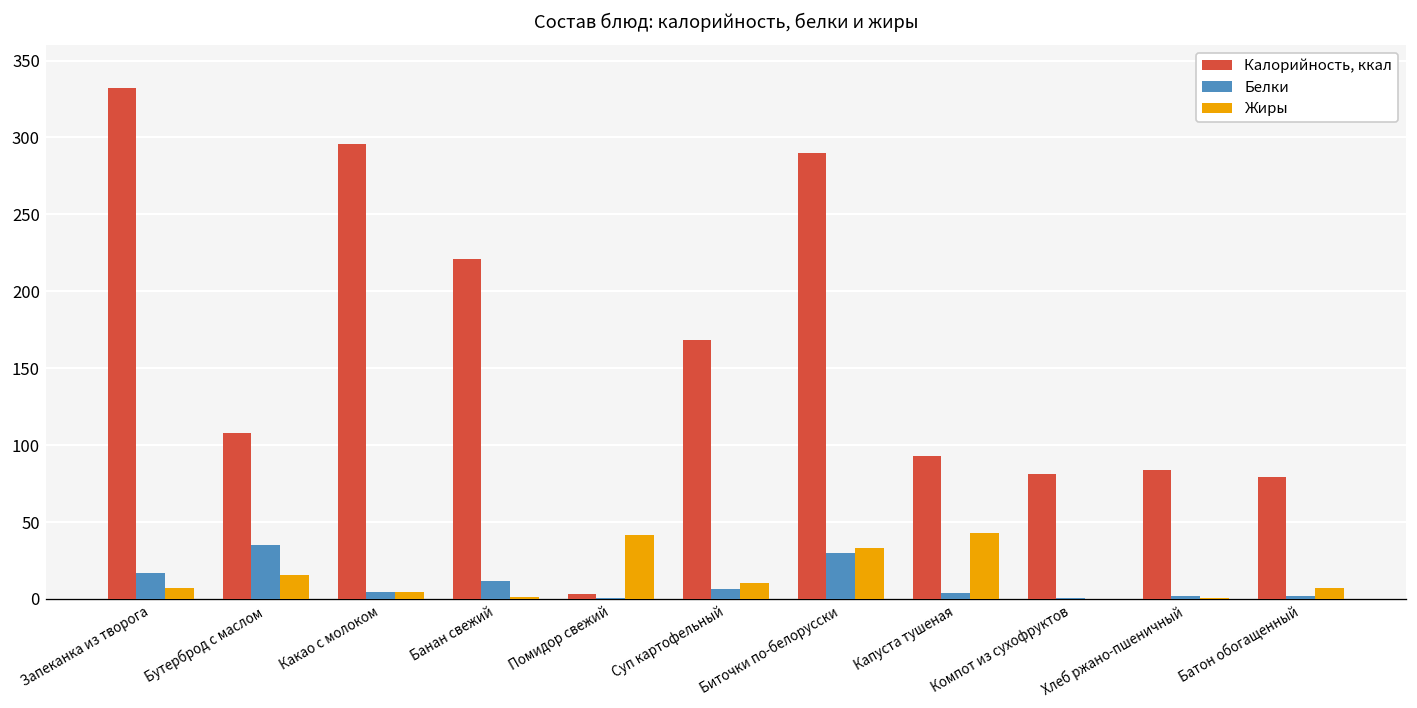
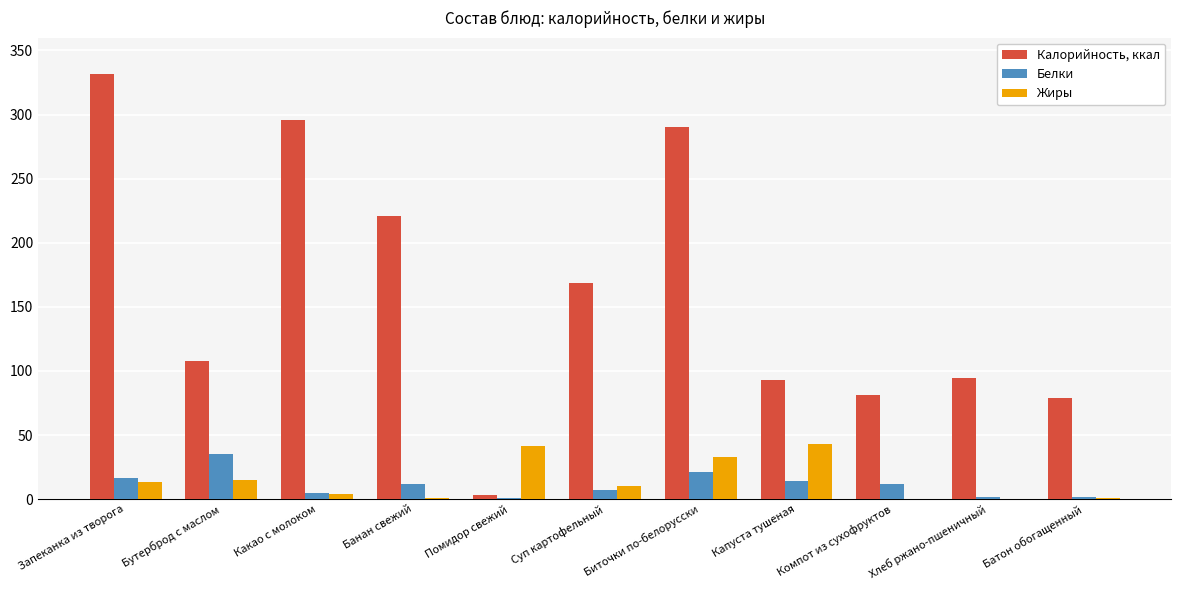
  {
    "Калорийность, ккал": {
      "Запеканка из творога": 332,
      "Бутерброд с маслом": 108,
      "Какао с молоком": 296,
      "Банан свежий": 221,
      "Помидор свежий": 3,
      "Суп картофельный": 168,
      "Биточки по-белорусски": 290,
      "Капуста тушеная": 93,
      "Компот из сухофруктов": 81,
-     "Хлеб ржано-пшеничный": 84,
+     "Хлеб ржано-пшеничный": 94,
      "Батон обогащенный": 79
    },
    "Белки": {
      "Запеканка из творога": 17,
      "Бутерброд с маслом": 35,
      "Какао с молоком": 5,
      "Банан свежий": 12,
      "Суп картофельный": 7,
-     "Биточки по-белорусски": 30,
-     "Капуста тушеная": 4,
-     "Компот из сухофруктов": 1
+     "Биточки по-белорусски": 21,
+     "Капуста тушеная": 14,
+     "Компот из сухофруктов": 12
    },
    "Жиры": {
-     "Запеканка из творога": 7,
+     "Запеканка из творога": 14,
      "Бутерброд с маслом": 15,
      "Какао с молоком": 4,
      "Помидор свежий": 42,
      "Суп картофельный": 10,
      "Биточки по-белорусски": 33,
      "Капуста тушеная": 43,
      "Компот из сухофруктов": 0,
-     "Батон обогащенный": 7
+     "Батон обогащенный": 1
    }
  }
